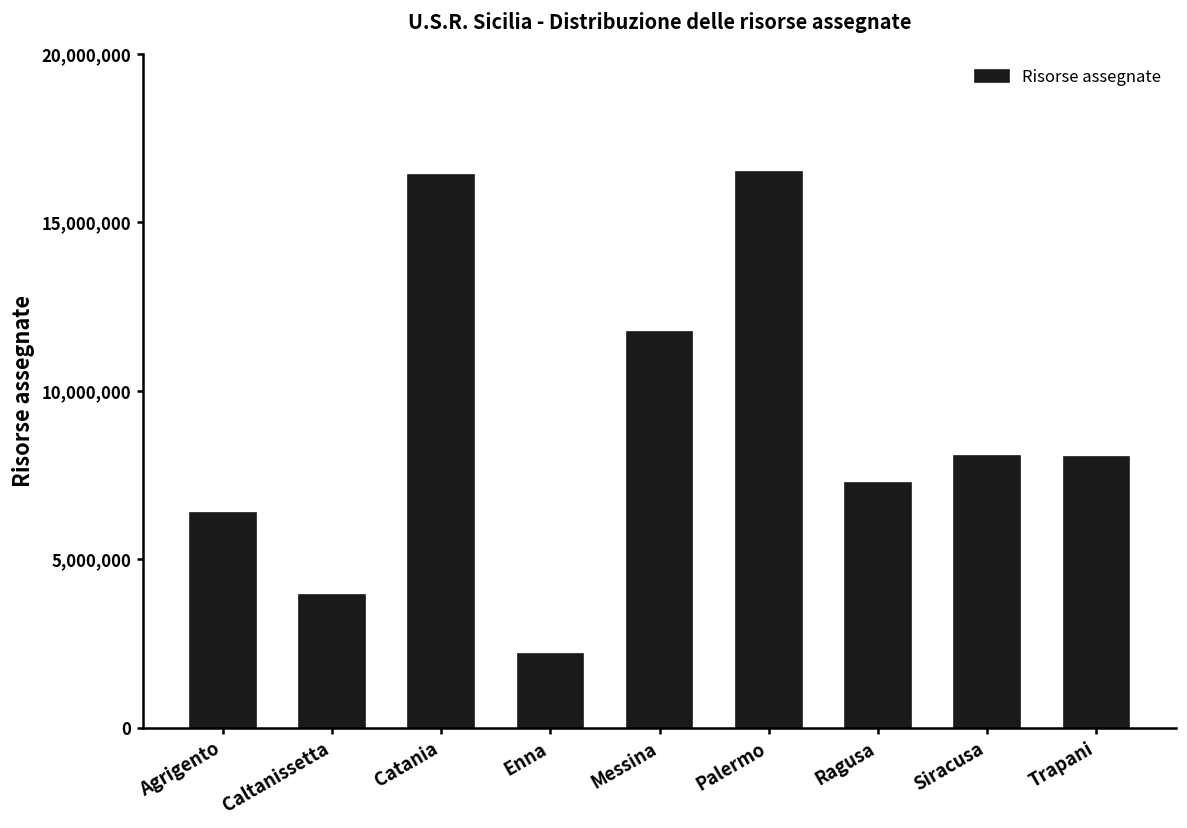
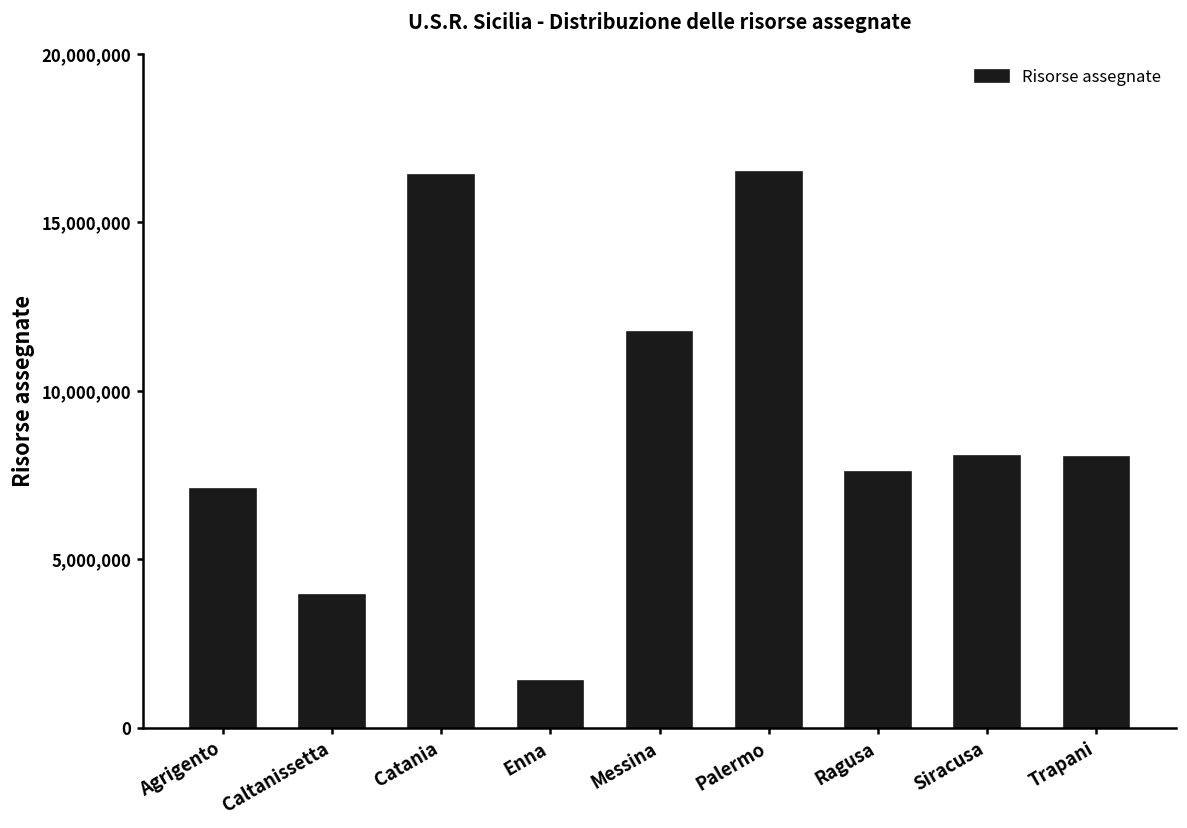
  {
-   "Agrigento": "6,400,000",
+   "Agrigento": "7,100,000",
    "Caltanissetta": "3,900,000",
    "Catania": "16,400,000",
-   "Enna": "2,200,000",
+   "Enna": "1,400,000",
    "Messina": "11,800,000",
    "Palermo": "16,500,000",
-   "Ragusa": "7,300,000",
+   "Ragusa": "7,600,000",
    "Siracusa": "8,100,000",
    "Trapani": "8,000,000"
  }
